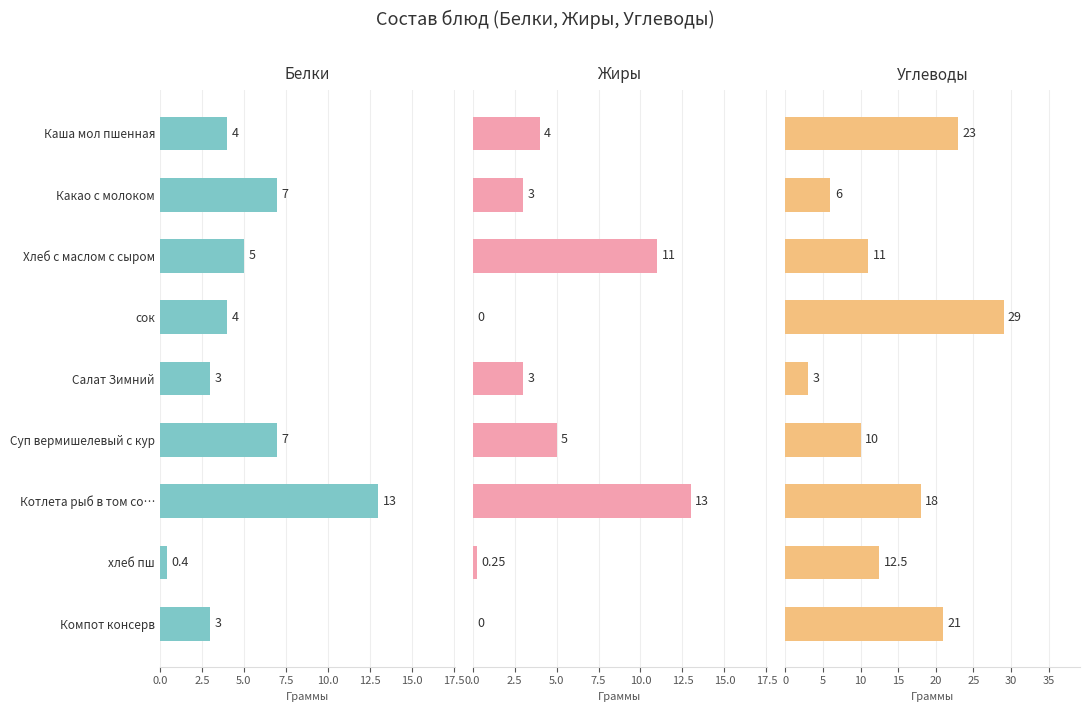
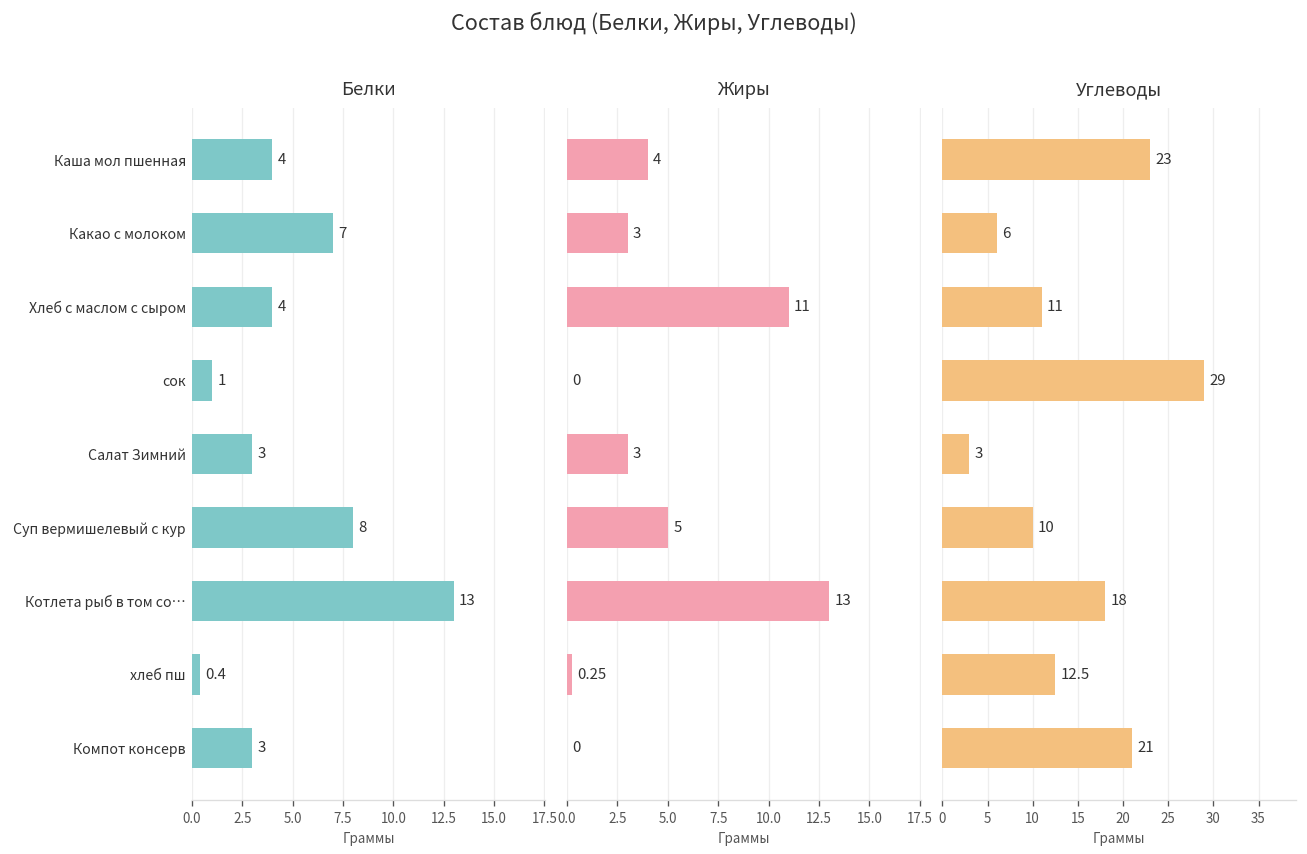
  {
    "Белки": {
      "Каша мол пшенная": 4,
      "Какао с молоком": 7,
-     "Хлеб с маслом с сыром": 5,
-     "сок": 4,
+     "Хлеб с маслом с сыром": 4,
+     "сок": 1,
      "Салат Зимний": 3,
-     "Суп вермишелевый с кур": 7,
+     "Суп вермишелевый с кур": 8,
      "Котлета рыб в том со…": 13,
      "хлеб пш": 0.4,
      "Компот консерв": 3
    }
  }
